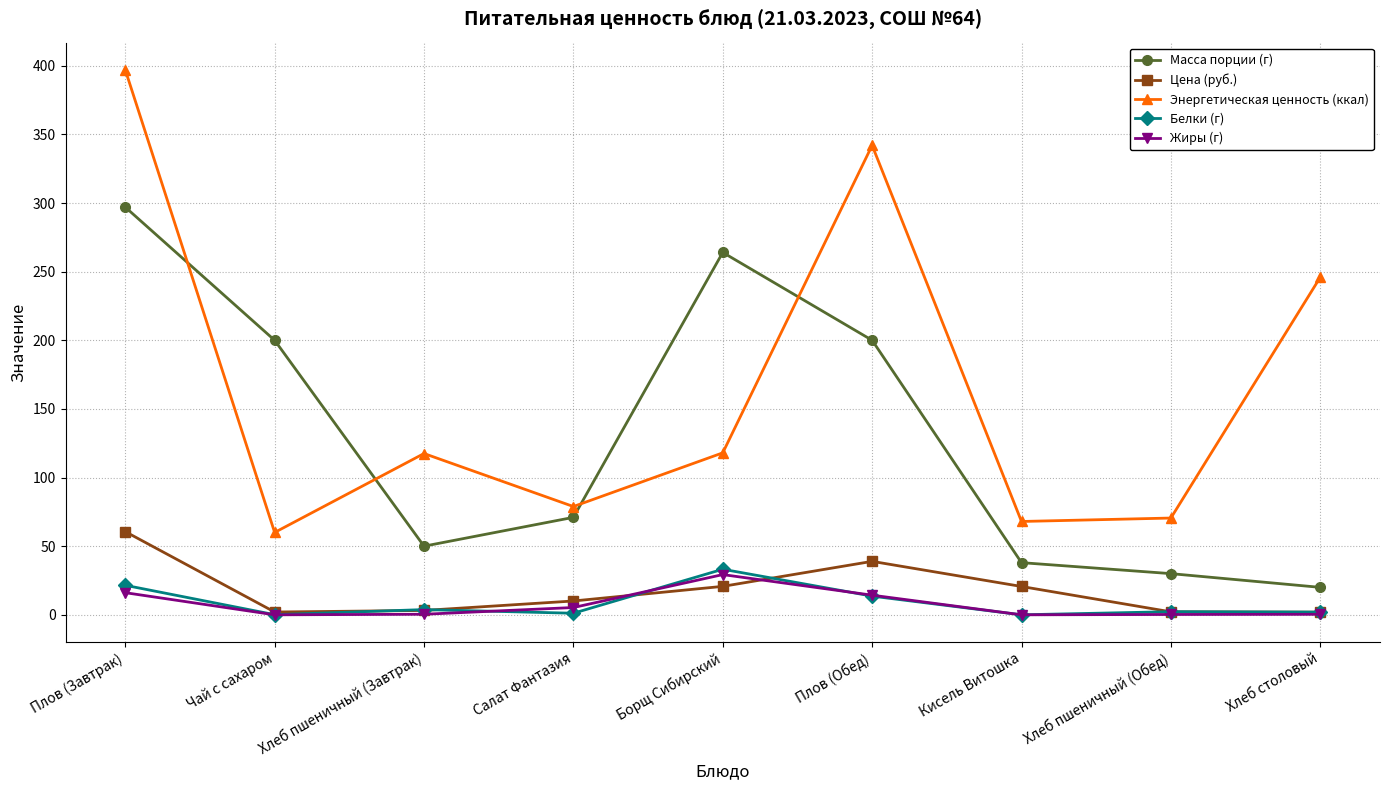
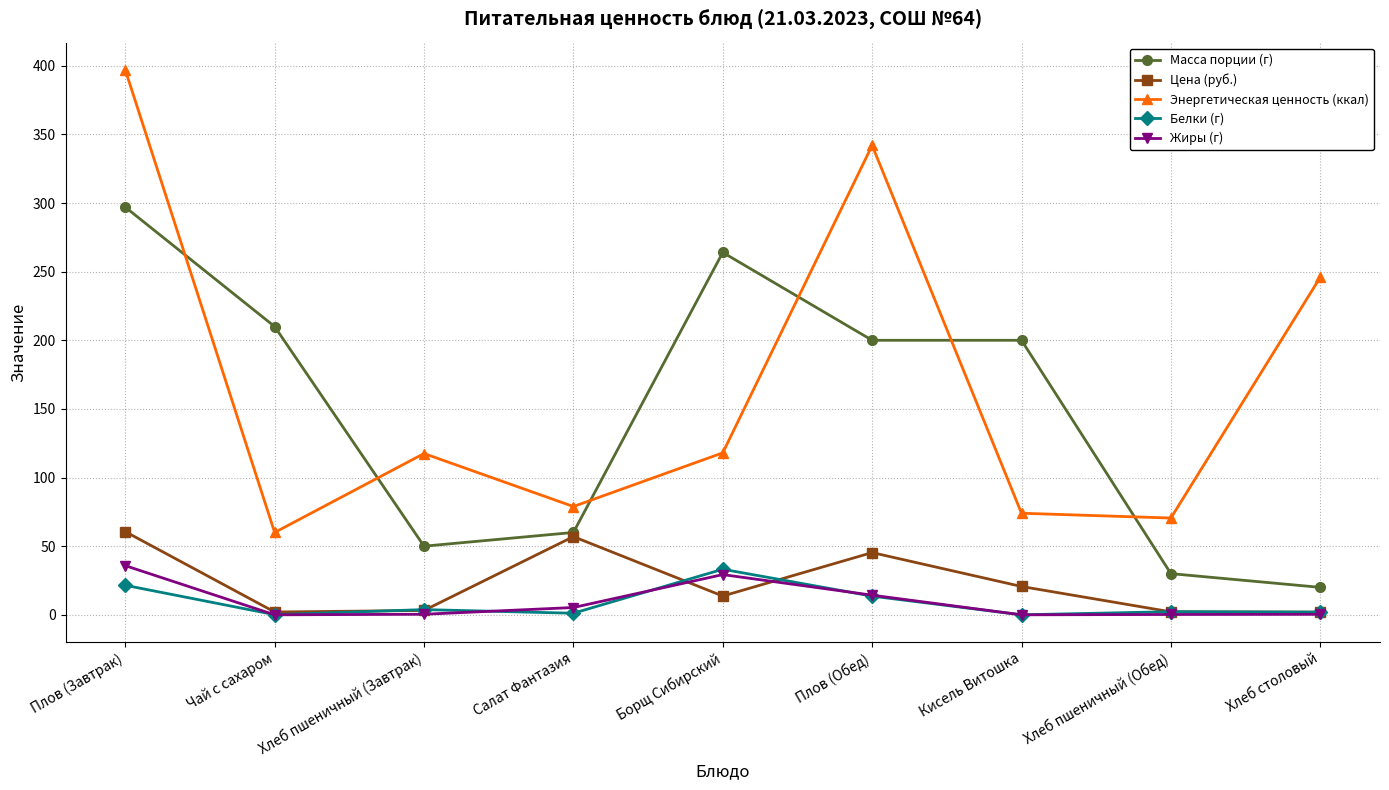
  {
    "Масса порции (г)": {
      "Плов (Завтрак)": 297,
-     "Чай с сахаром": 200,
+     "Чай с сахаром": 210,
      "Хлеб пшеничный (Завтрак)": 50,
-     "Салат Фантазия": 71,
+     "Салат Фантазия": 60,
      "Борщ Сибирский": 264,
      "Плов (Обед)": 200,
-     "Кисель Витошка": 38,
+     "Кисель Витошка": 200,
      "Хлеб пшеничный (Обед)": 30,
      "Хлеб столовый": 20
    },
    "Цена (руб.)": {
      "Плов (Завтрак)": 61,
      "Чай с сахаром": 2,
-     "Салат Фантазия": 10,
-     "Борщ Сибирский": 21,
-     "Плов (Обед)": 39,
+     "Салат Фантазия": 57,
+     "Борщ Сибирский": 14,
+     "Плов (Обед)": 45,
      "Кисель Витошка": 21
    },
    "Энергетическая ценность (ккал)": {
      "Плов (Завтрак)": 397,
      "Чай с сахаром": 60,
      "Хлеб пшеничный (Завтрак)": 118,
      "Салат Фантазия": 79,
      "Борщ Сибирский": 118,
      "Плов (Обед)": 342,
-     "Кисель Витошка": 68,
+     "Кисель Витошка": 74,
      "Хлеб пшеничный (Обед)": 71,
      "Хлеб столовый": 246
    },
    "Белки (г)": {
      "Плов (Завтрак)": 22,
      "Салат Фантазия": 1,
      "Борщ Сибирский": 33
    },
    "Жиры (г)": {
-     "Плов (Завтрак)": 16,
+     "Плов (Завтрак)": 36,
      "Хлеб пшеничный (Завтрак)": 0,
      "Салат Фантазия": 5,
      "Борщ Сибирский": 29,
      "Хлеб пшеничный (Обед)": 0
    }
  }
